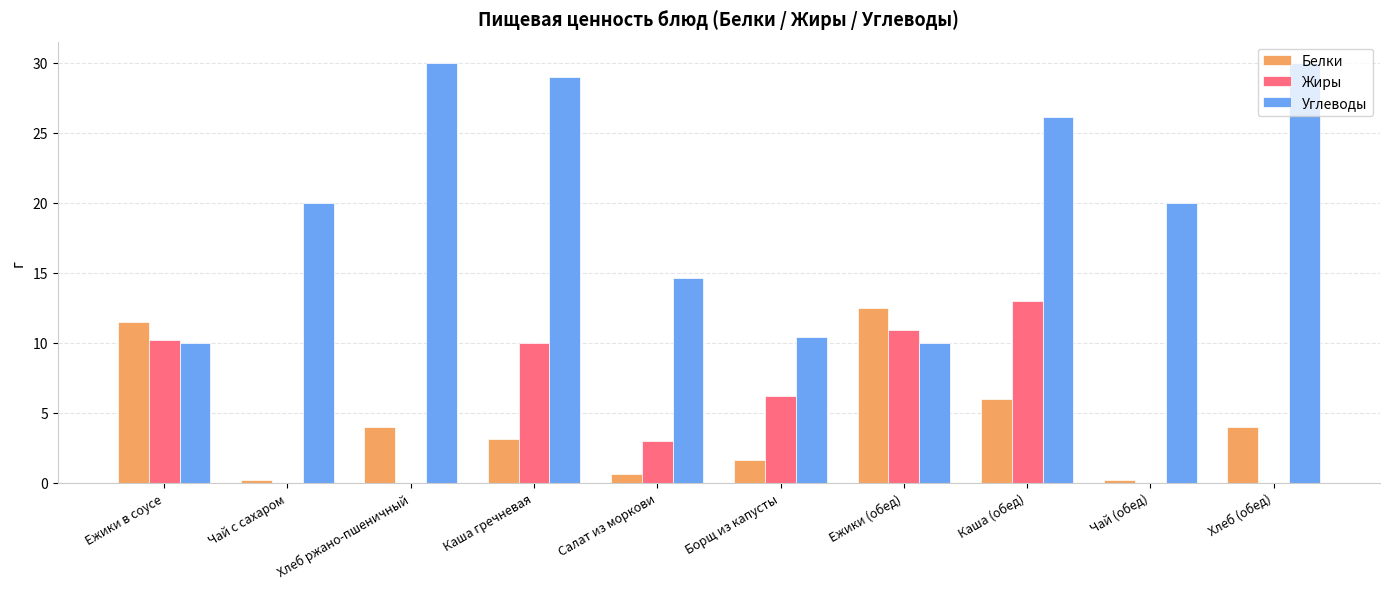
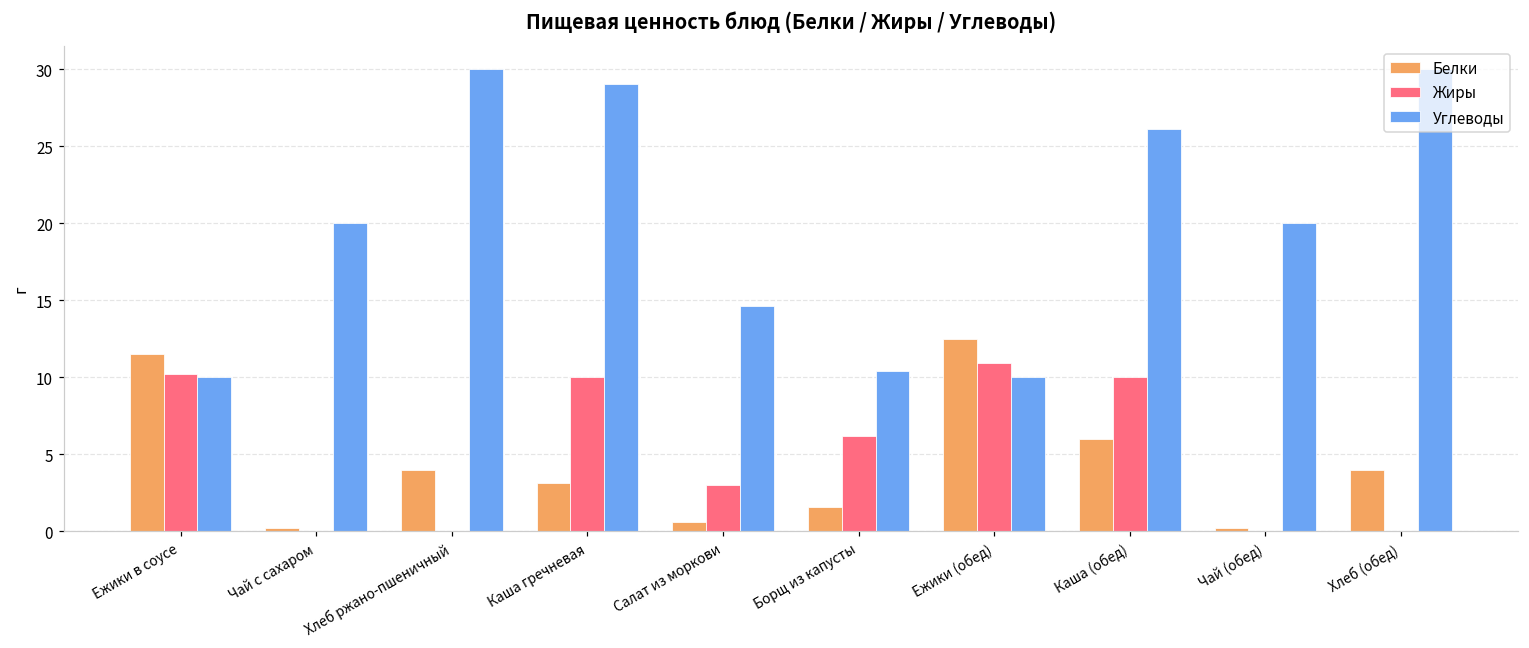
  {
    "Белки": {
      "Ежики в соусе": 11.5,
      "Чай с сахаром": 0.2,
      "Хлеб ржано-пшеничный": 4,
      "Каша гречневая": 3,
      "Салат из моркови": 0.6,
      "Борщ из капусты": 1.6,
      "Ежики (обед)": 12.5,
      "Каша (обед)": 6,
      "Чай (обед)": 0.2,
      "Хлеб (обед)": 4
    },
    "Жиры": {
      "Ежики в соусе": 10.2,
      "Чай с сахаром": 0,
      "Хлеб ржано-пшеничный": 0,
      "Каша гречневая": 10,
      "Салат из моркови": 3,
      "Борщ из капусты": 6.2,
      "Ежики (обед)": 11,
-     "Каша (обед)": 13,
+     "Каша (обед)": 10,
      "Чай (обед)": 0,
      "Хлеб (обед)": 0
    },
    "Углеводы": {
      "Ежики в соусе": 10,
      "Чай с сахаром": 20,
      "Хлеб ржано-пшеничный": 30,
      "Каша гречневая": 29,
      "Салат из моркови": 14.6,
      "Борщ из капусты": 10.4,
      "Ежики (обед)": 10,
      "Каша (обед)": 26,
      "Чай (обед)": 20
    }
  }
